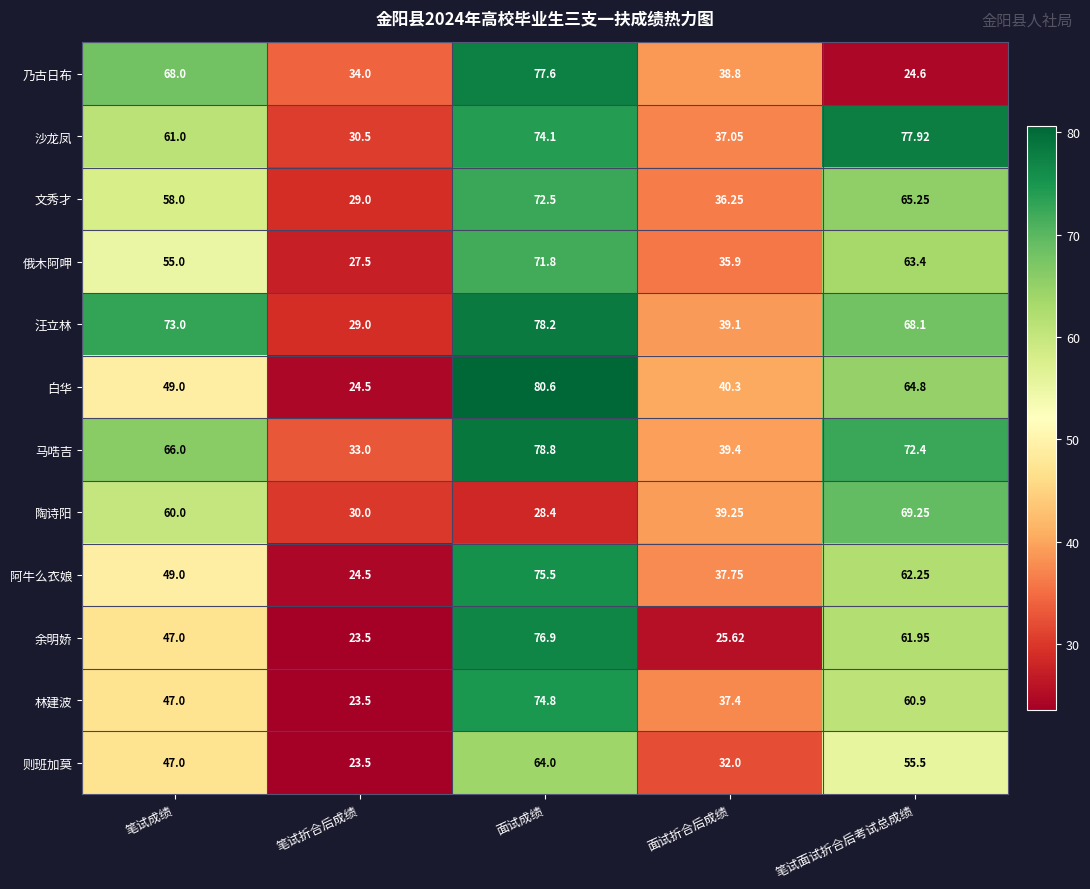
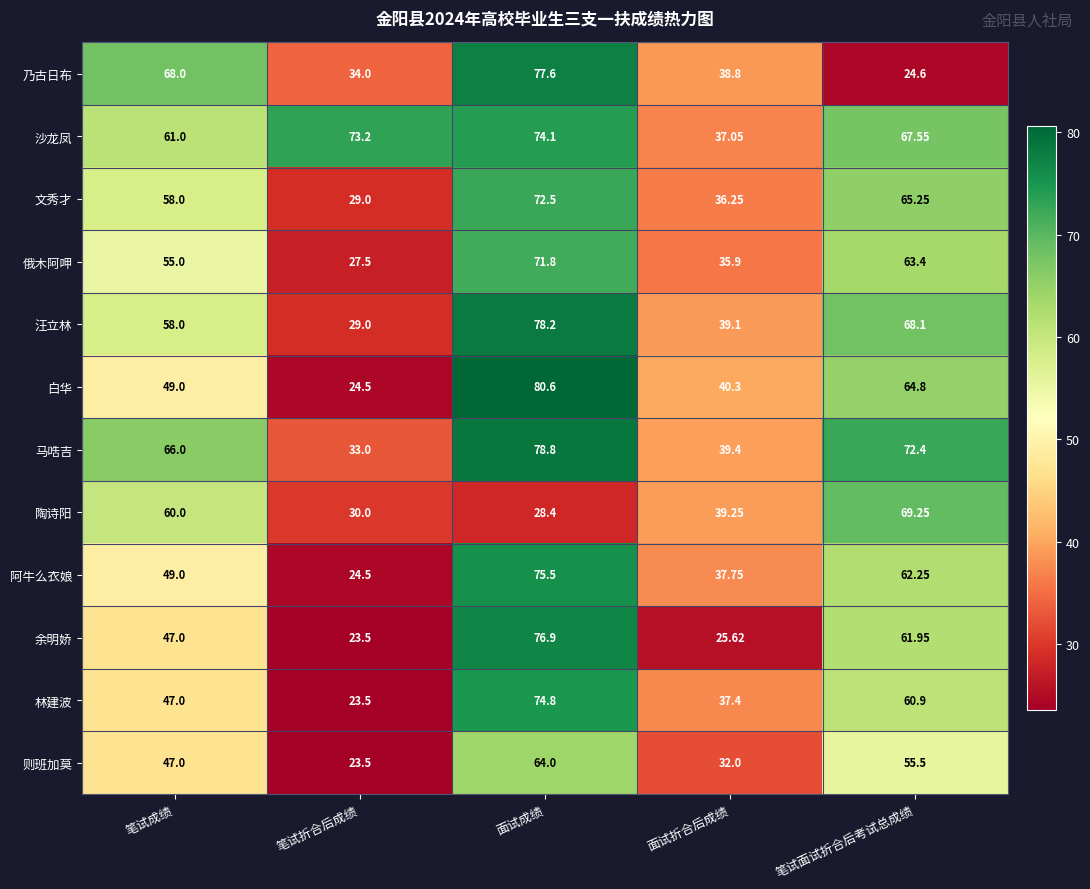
  {
    "乃古日布": {
      "笔试成绩": 68.0,
      "笔试折合后成绩": 34.0,
      "面试成绩": 77.6,
      "面试折合后成绩": 38.8,
      "笔试面试折合后考试总成绩": 24.6
    },
    "沙龙凤": {
      "笔试成绩": 61.0,
-     "笔试折合后成绩": 30.5,
+     "笔试折合后成绩": 73.2,
      "面试成绩": 74.1,
      "面试折合后成绩": 37.05,
-     "笔试面试折合后考试总成绩": 77.92
+     "笔试面试折合后考试总成绩": 67.55
    },
    "文秀才": {
      "笔试成绩": 58.0,
      "笔试折合后成绩": 29.0,
      "面试成绩": 72.5,
      "面试折合后成绩": 36.25,
      "笔试面试折合后考试总成绩": 65.25
    },
    "俄木阿呷": {
      "笔试成绩": 55.0,
      "笔试折合后成绩": 27.5,
      "面试成绩": 71.8,
      "面试折合后成绩": 35.9,
      "笔试面试折合后考试总成绩": 63.4
    },
    "汪立林": {
-     "笔试成绩": 73.0,
+     "笔试成绩": 58.0,
      "笔试折合后成绩": 29.0,
      "面试成绩": 78.2,
      "面试折合后成绩": 39.1,
      "笔试面试折合后考试总成绩": 68.1
    },
    "白华": {
      "笔试成绩": 49.0,
      "笔试折合后成绩": 24.5,
      "面试成绩": 80.6,
      "面试折合后成绩": 40.3,
      "笔试面试折合后考试总成绩": 64.8
    },
    "马哠吉": {
      "笔试成绩": 66.0,
      "笔试折合后成绩": 33.0,
      "面试成绩": 78.8,
      "面试折合后成绩": 39.4,
      "笔试面试折合后考试总成绩": 72.4
    },
    "陶诗阳": {
      "笔试成绩": 60.0,
      "笔试折合后成绩": 30.0,
      "面试成绩": 28.4,
      "面试折合后成绩": 39.25,
      "笔试面试折合后考试总成绩": 69.25
    },
    "阿牛么衣娘": {
      "笔试成绩": 49.0,
      "笔试折合后成绩": 24.5,
      "面试成绩": 75.5,
      "面试折合后成绩": 37.75,
      "笔试面试折合后考试总成绩": 62.25
    },
    "余明娇": {
      "笔试成绩": 47.0,
      "笔试折合后成绩": 23.5,
      "面试成绩": 76.9,
      "面试折合后成绩": 25.62,
      "笔试面试折合后考试总成绩": 61.95
    },
    "林建波": {
      "笔试成绩": 47.0,
      "笔试折合后成绩": 23.5,
      "面试成绩": 74.8,
      "面试折合后成绩": 37.4,
      "笔试面试折合后考试总成绩": 60.9
    },
    "则班加莫": {
      "笔试成绩": 47.0,
      "笔试折合后成绩": 23.5,
      "面试成绩": 64.0,
      "面试折合后成绩": 32.0,
      "笔试面试折合后考试总成绩": 55.5
    }
  }
